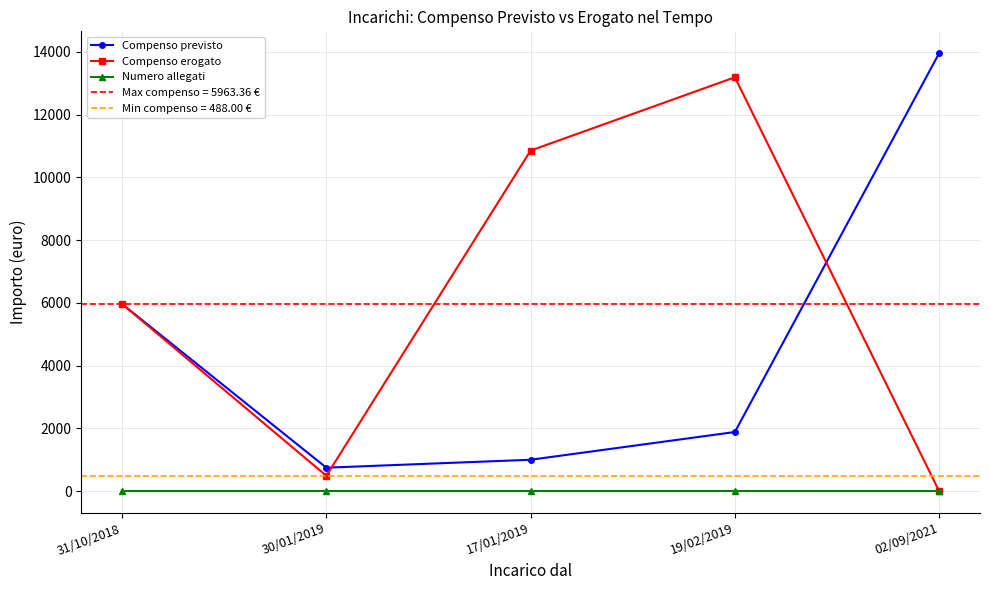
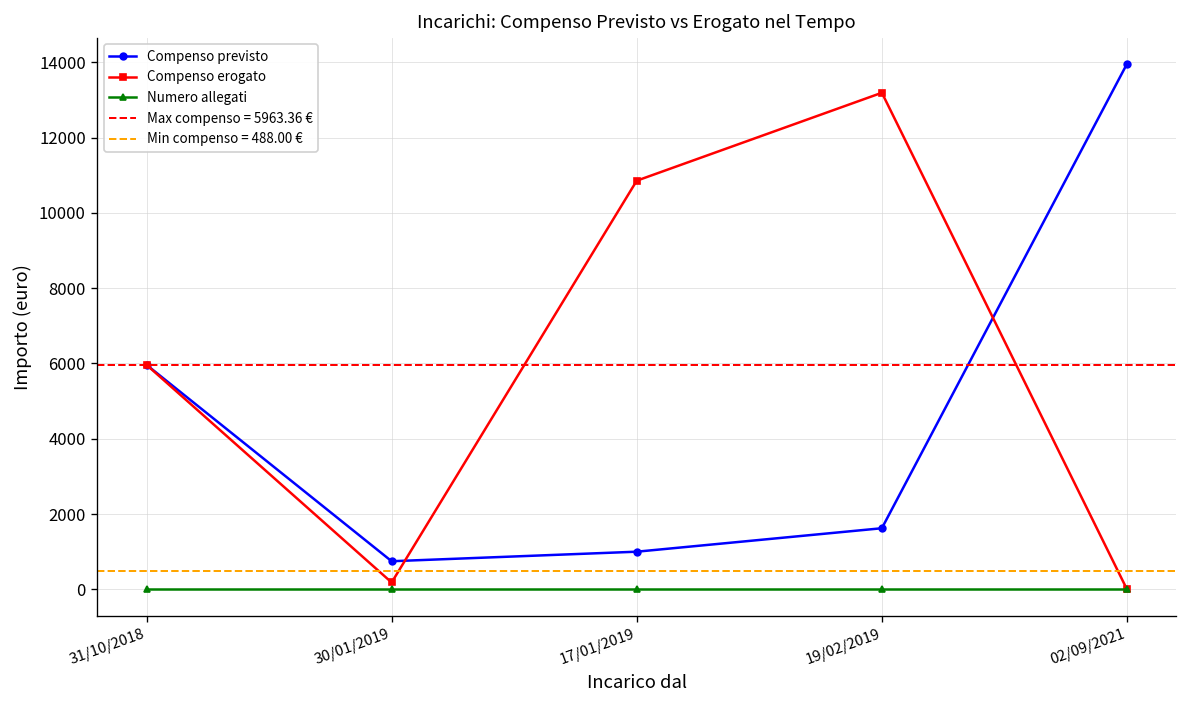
  {
    "Compenso previsto": {
      "30/01/2019": 700,
      "17/01/2019": 1000,
-     "19/02/2019": 1900,
+     "19/02/2019": 1600,
      "02/09/2021": 14000
    },
    "Compenso erogato": {
-     "30/01/2019": 500,
+     "30/01/2019": 200,
      "17/01/2019": 10900,
      "19/02/2019": 13200
    },
    "Numero allegati": {
      "31/10/2018": 0,
      "30/01/2019": 0,
      "17/01/2019": 0,
      "19/02/2019": 0
    }
  }
